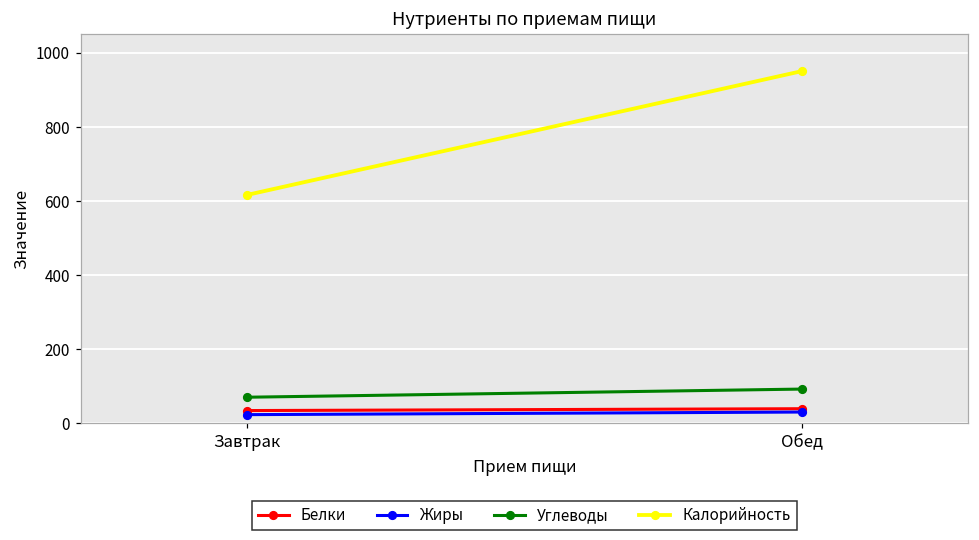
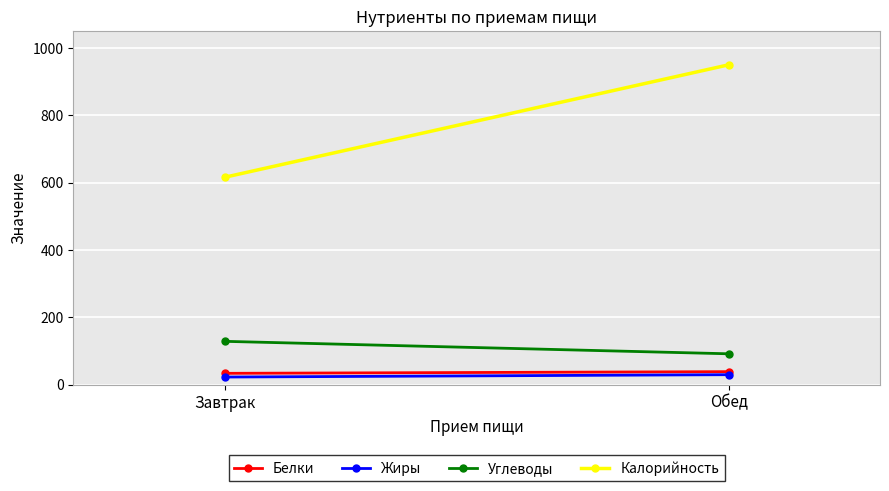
  {
    "Белки": {
      "Завтрак": 30,
      "Обед": 40
    },
    "Жиры": {
      "Завтрак": 20,
      "Обед": 30
    },
    "Углеводы": {
-     "Завтрак": 70,
+     "Завтрак": 130,
      "Обед": 90
    },
    "Калорийность": {
      "Завтрак": 620,
      "Обед": 950
    }
  }
